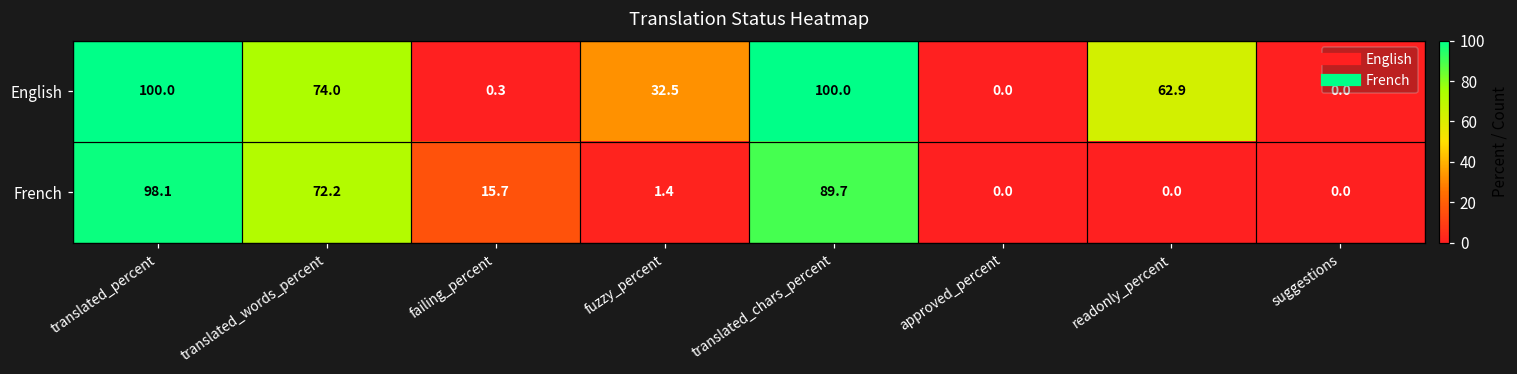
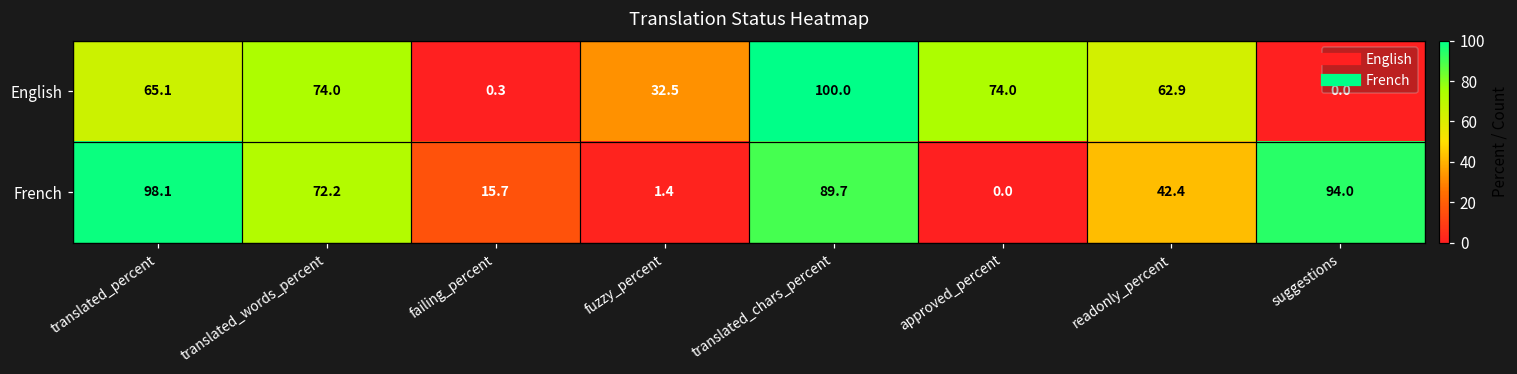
  {
    "English": {
-     "translated_percent": 100.0,
+     "translated_percent": 65.1,
      "translated_words_percent": 74.0,
      "failing_percent": 0.3,
      "fuzzy_percent": 32.5,
      "translated_chars_percent": 100.0,
-     "approved_percent": 0.0,
+     "approved_percent": 74.0,
      "readonly_percent": 62.9
    },
    "French": {
      "translated_percent": 98.1,
      "translated_words_percent": 72.2,
      "failing_percent": 15.7,
      "fuzzy_percent": 1.4,
      "translated_chars_percent": 89.7,
      "approved_percent": 0.0,
-     "readonly_percent": 0.0,
-     "suggestions": 0.0
+     "readonly_percent": 42.4,
+     "suggestions": 94.0
    }
  }
